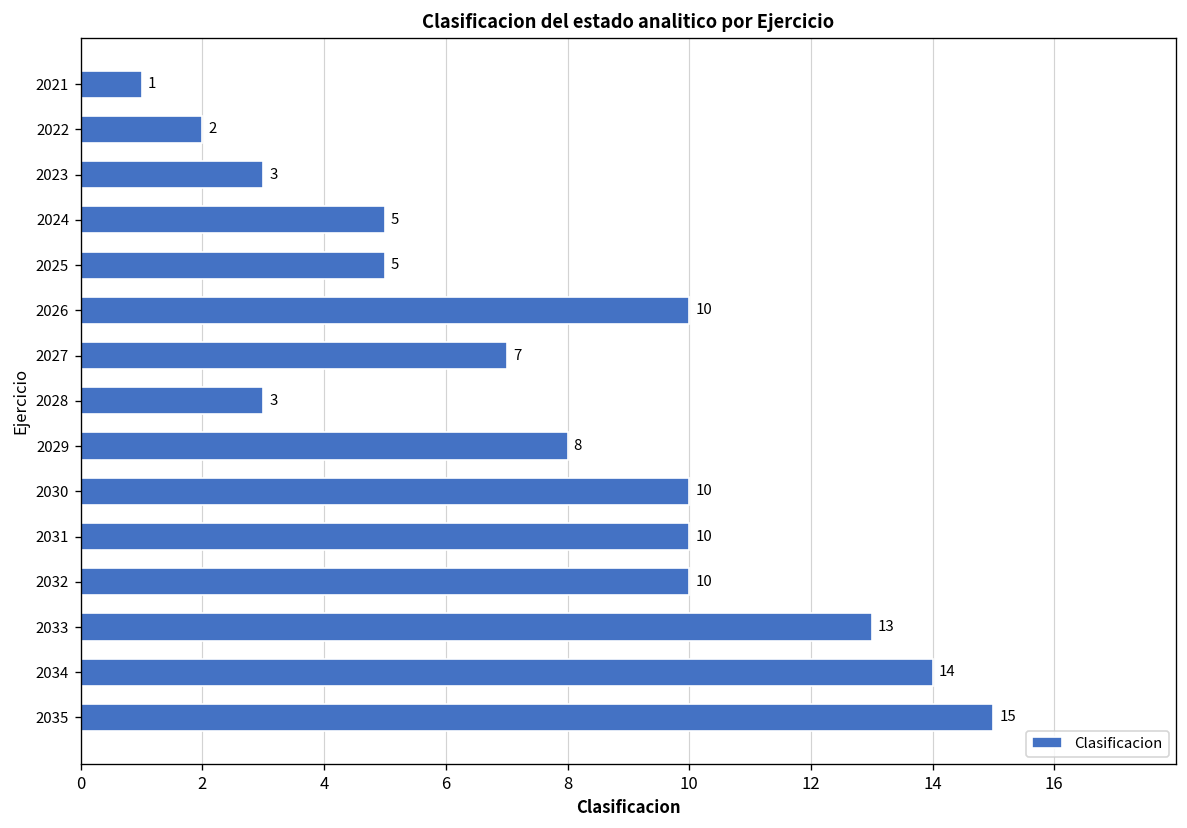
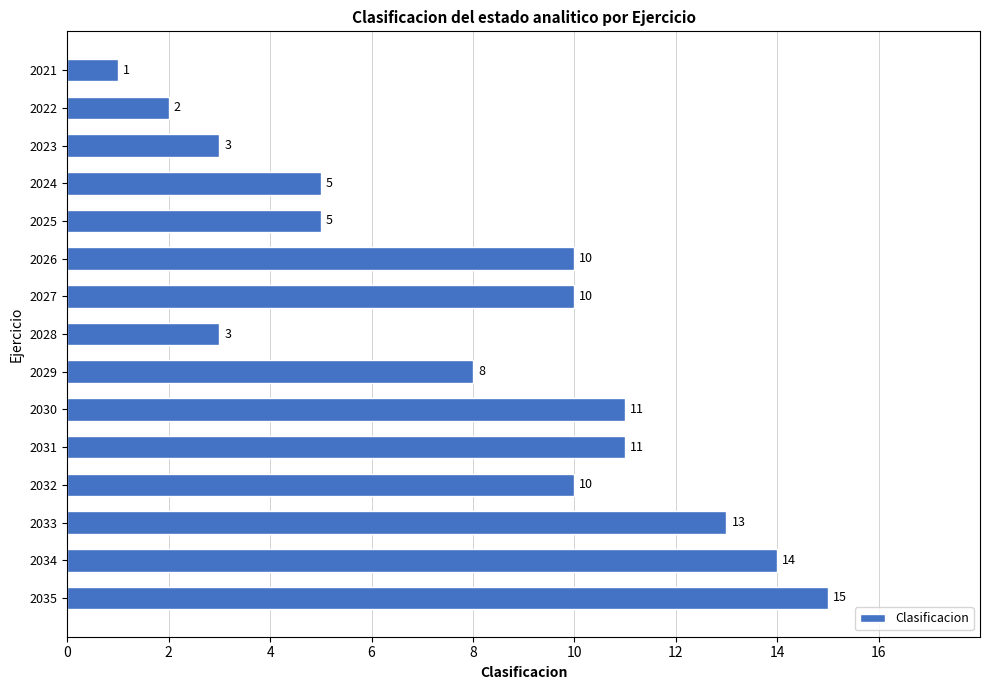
  {
    "2021": 1,
    "2022": 2,
    "2023": 3,
    "2024": 5,
    "2025": 5,
    "2026": 10,
-   "2027": 7,
+   "2027": 10,
    "2028": 3,
    "2029": 8,
-   "2030": 10,
-   "2031": 10,
+   "2030": 11,
+   "2031": 11,
    "2032": 10,
    "2033": 13,
    "2034": 14,
    "2035": 15
  }
